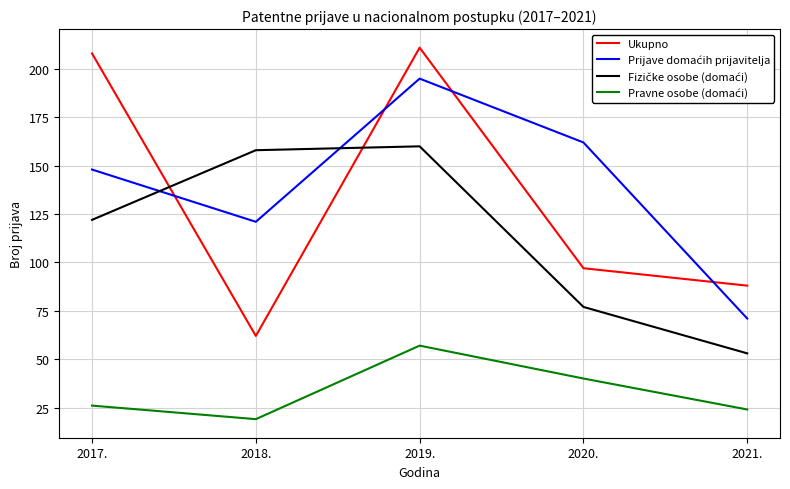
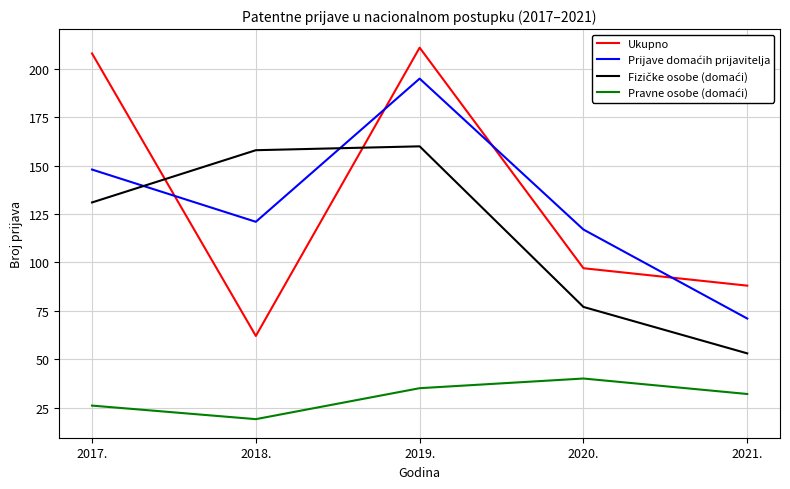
  {
    "Ukupno": {
      "2017.": 208,
      "2018.": 62,
      "2019.": 211,
      "2020.": 97,
      "2021.": 88
    },
    "Prijave domaćih prijavitelja": {
      "2017.": 148,
      "2018.": 121,
      "2019.": 195,
-     "2020.": 162,
+     "2020.": 117,
      "2021.": 71
    },
    "Fizičke osobe (domaći)": {
-     "2017.": 122,
+     "2017.": 131,
      "2018.": 158,
      "2019.": 160,
      "2020.": 77,
      "2021.": 53
    },
    "Pravne osobe (domaći)": {
      "2017.": 26,
      "2018.": 19,
-     "2019.": 57,
+     "2019.": 35,
      "2020.": 40,
-     "2021.": 24
+     "2021.": 32
    }
  }
